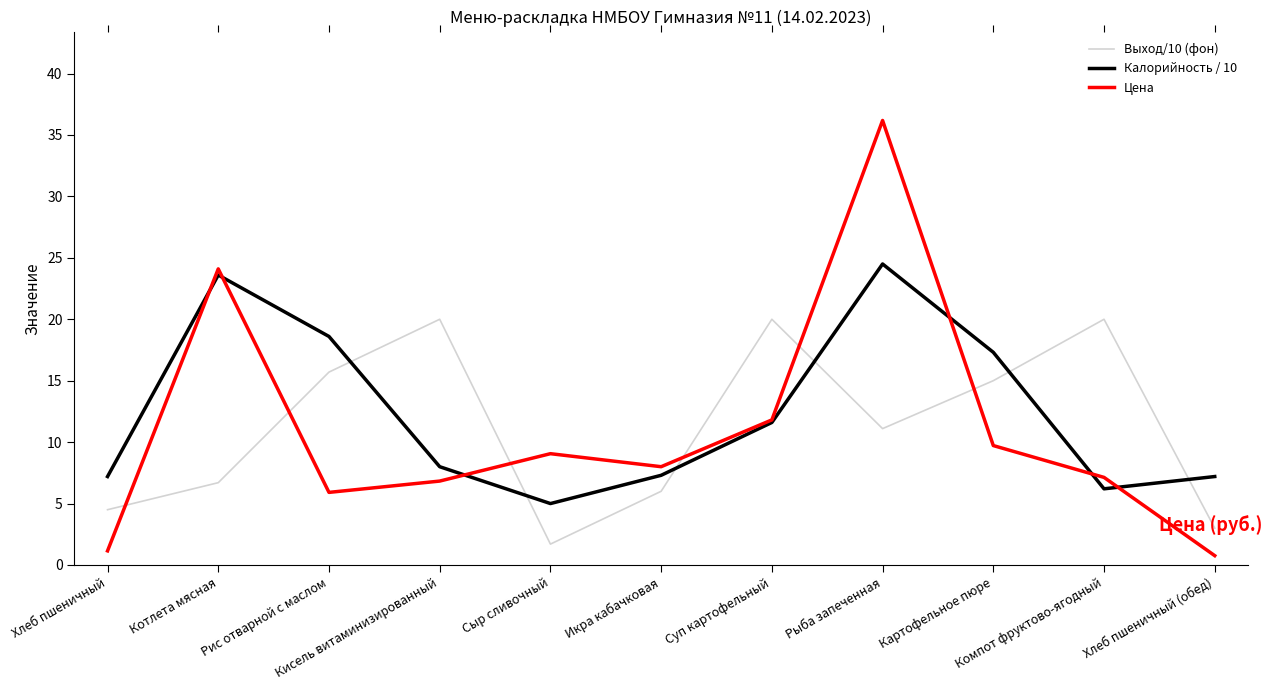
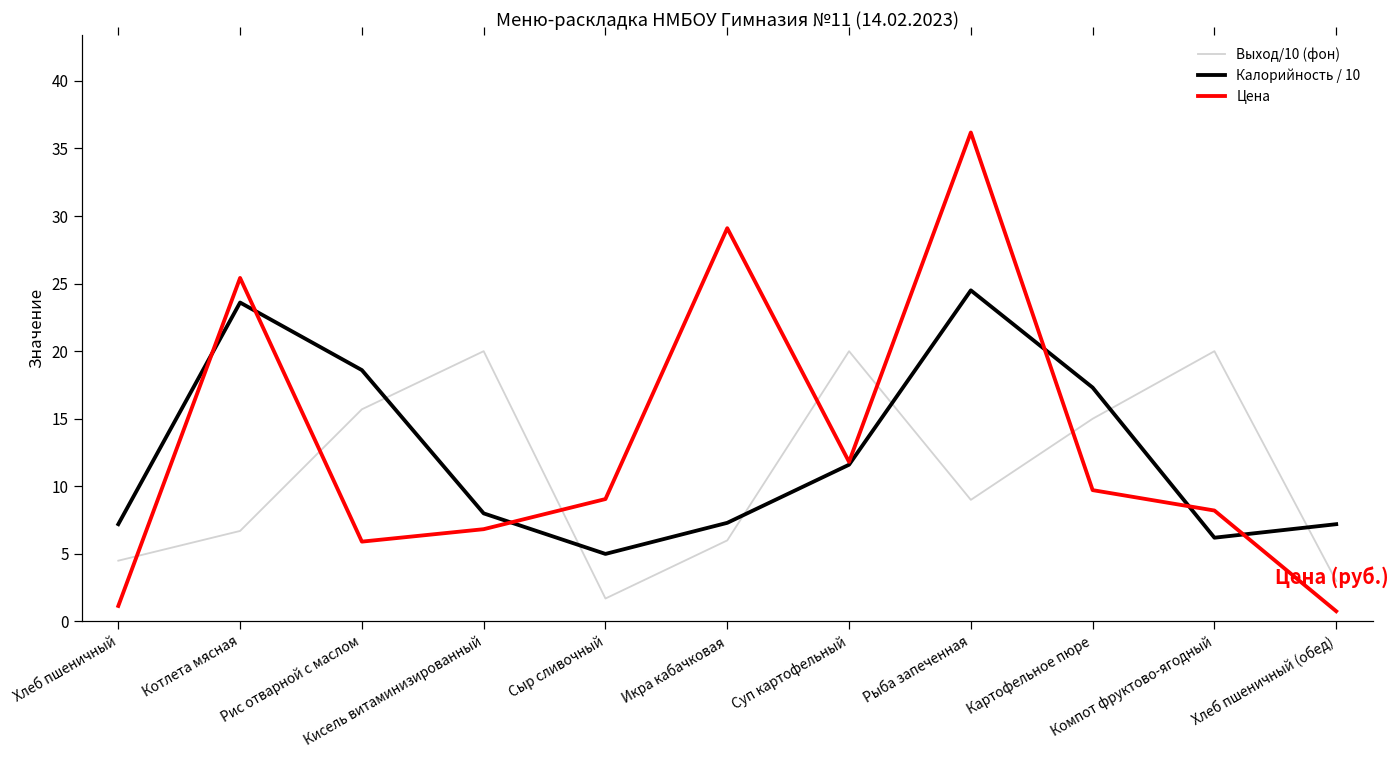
  {
    "Выход/10 (фон)": {
      "Хлеб пшеничный": 4.5,
      "Котлета мясная": 6.7,
      "Рис отварной с маслом": 15.7,
      "Кисель витаминизированный": 20.0,
      "Сыр сливочный": 1.7,
      "Икра кабачковая": 6.0,
      "Суп картофельный": 20.0,
-     "Рыба запеченная": 11.1,
+     "Рыба запеченная": 9.0,
      "Картофельное пюре": 15.0,
      "Компот фруктово-ягодный": 20.0,
      "Хлеб пшеничный (обед)": 3.0
    },
    "Калорийность / 10": {
      "Хлеб пшеничный": 7.2,
      "Котлета мясная": 23.6,
      "Рис отварной с маслом": 18.6,
      "Кисель витаминизированный": 8.0,
      "Сыр сливочный": 5.0,
      "Икра кабачковая": 7.3,
      "Суп картофельный": 11.6,
      "Рыба запеченная": 24.5,
      "Картофельное пюре": 17.3,
      "Компот фруктово-ягодный": 6.2,
      "Хлеб пшеничный (обед)": 7.2
    },
    "Цена": {
      "Хлеб пшеничный": 1.2,
-     "Котлета мясная": 24.1,
+     "Котлета мясная": 25.4,
      "Рис отварной с маслом": 5.9,
      "Кисель витаминизированный": 6.8,
      "Сыр сливочный": 9.1,
-     "Икра кабачковая": 8.0,
+     "Икра кабачковая": 29.1,
      "Суп картофельный": 11.8,
      "Рыба запеченная": 36.2,
      "Картофельное пюре": 9.7,
-     "Компот фруктово-ягодный": 7.1,
+     "Компот фруктово-ягодный": 8.2,
      "Хлеб пшеничный (обед)": 0.8
    }
  }
